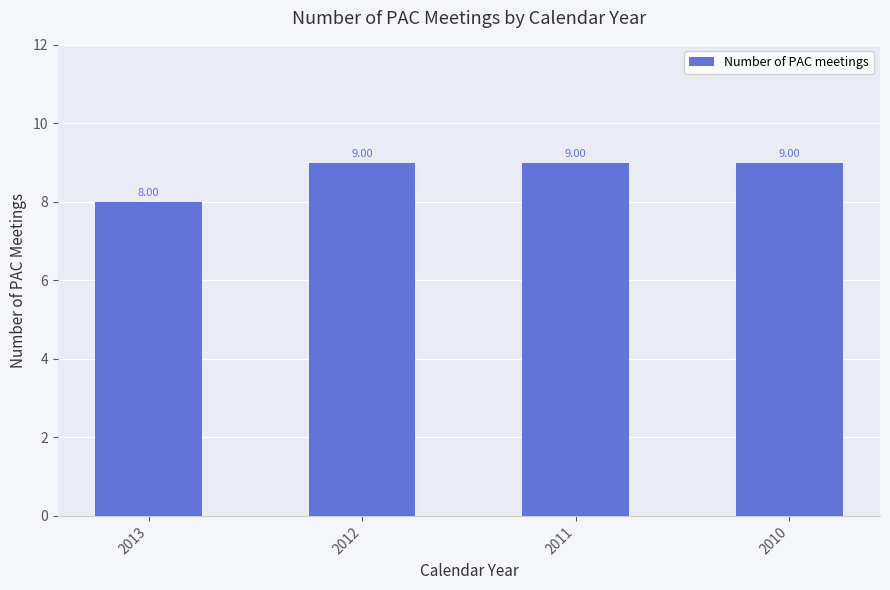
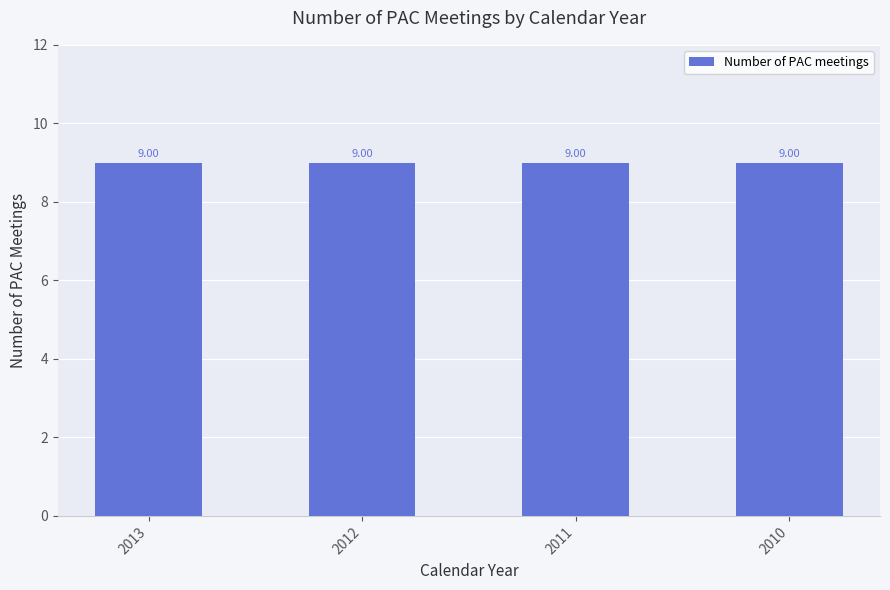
  {
-   "2013": 8.00,
+   "2013": 9.00,
    "2012": 9.00,
    "2011": 9.00,
    "2010": 9.00
  }
